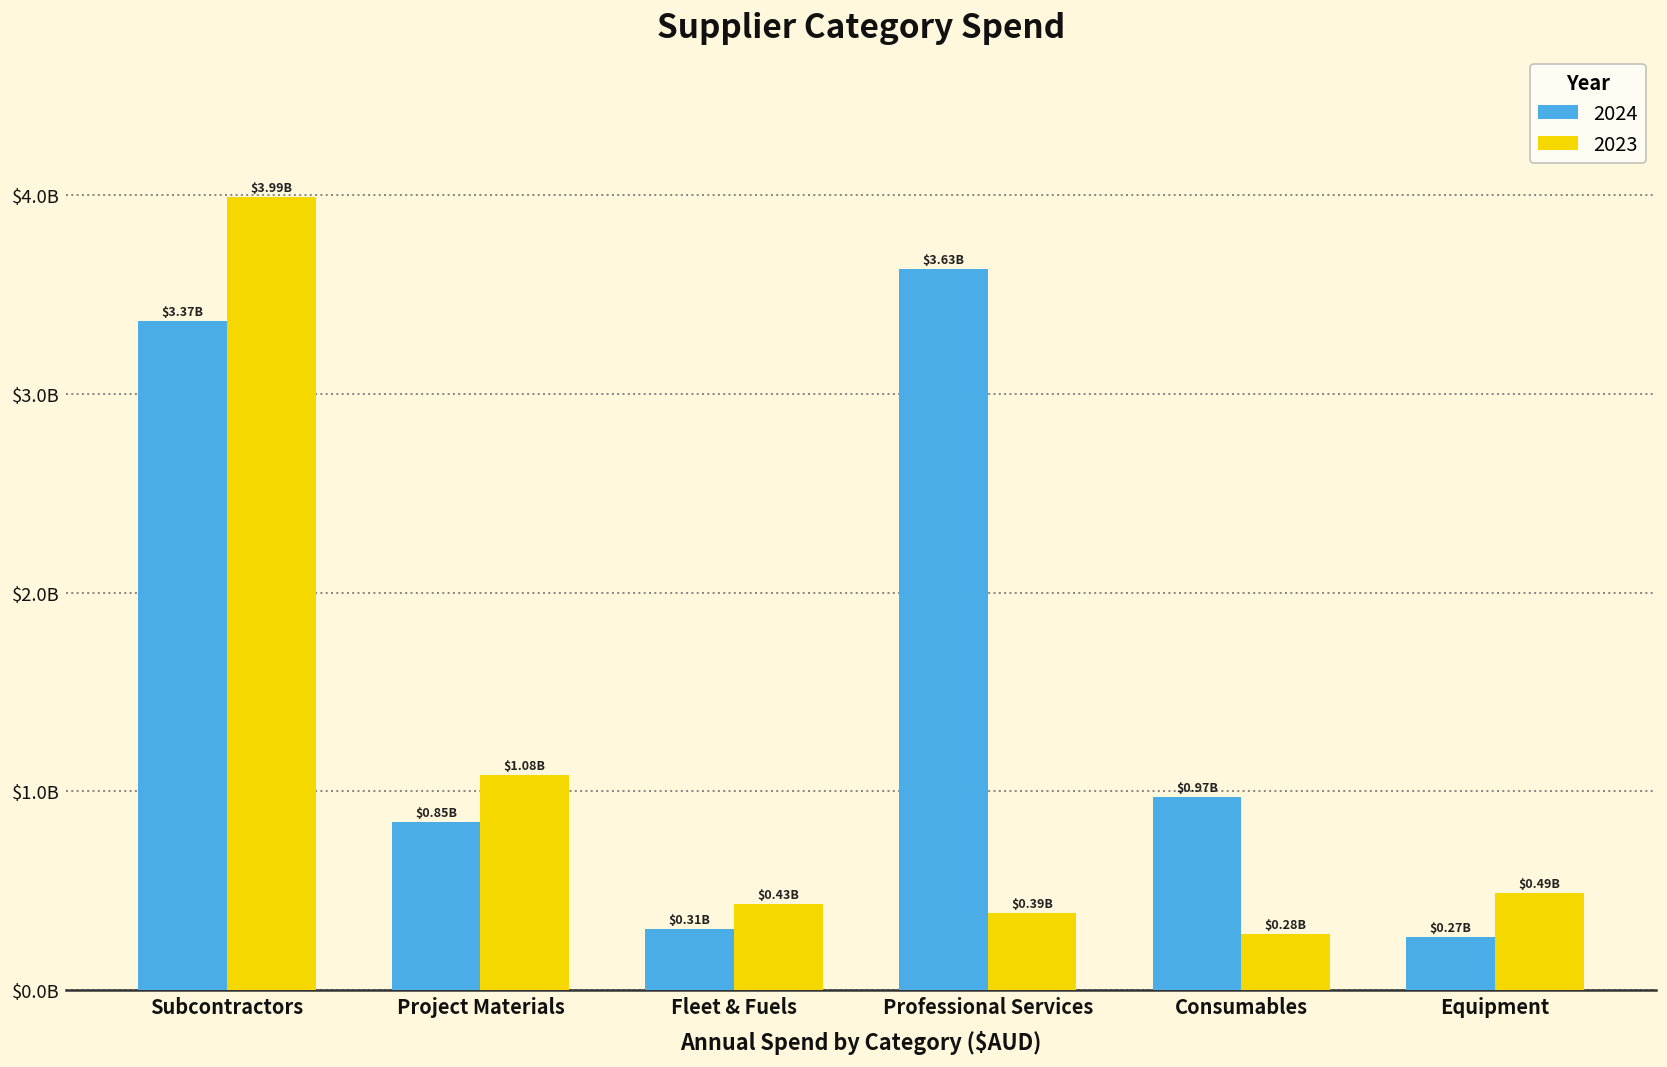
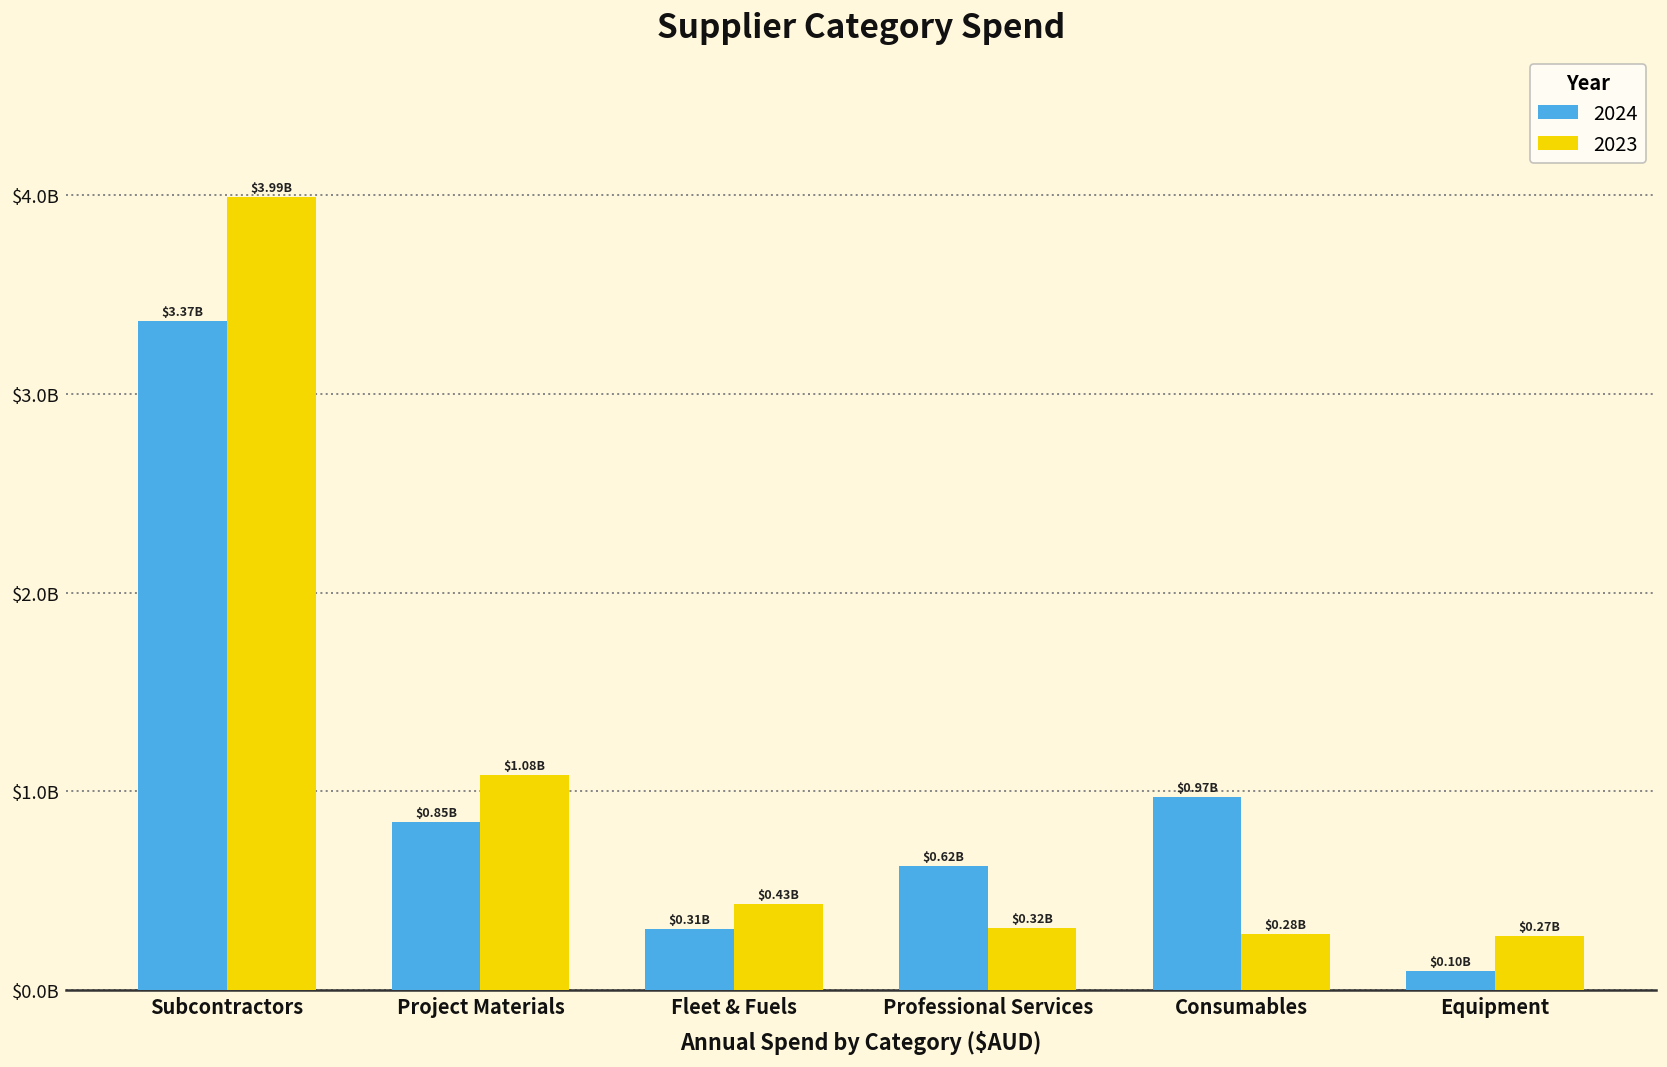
  {
    "2024": {
      "Subcontractors": "$3.37B",
      "Project Materials": "$0.85B",
      "Fleet & Fuels": "$0.31B",
-     "Professional Services": "$3.63B",
+     "Professional Services": "$0.62B",
      "Consumables": "$0.97B",
-     "Equipment": "$0.27B"
+     "Equipment": "$0.10B"
    },
    "2023": {
      "Subcontractors": "$3.99B",
      "Project Materials": "$1.08B",
      "Fleet & Fuels": "$0.43B",
-     "Professional Services": "$0.39B",
+     "Professional Services": "$0.32B",
      "Consumables": "$0.28B",
-     "Equipment": "$0.49B"
+     "Equipment": "$0.27B"
    }
  }
